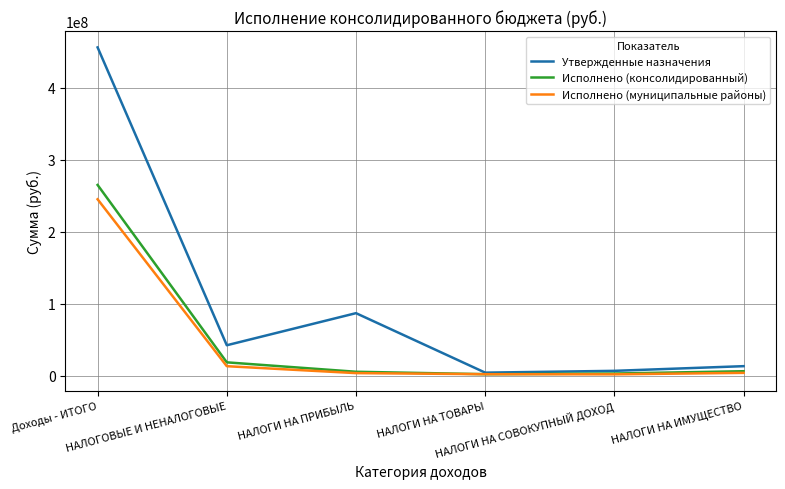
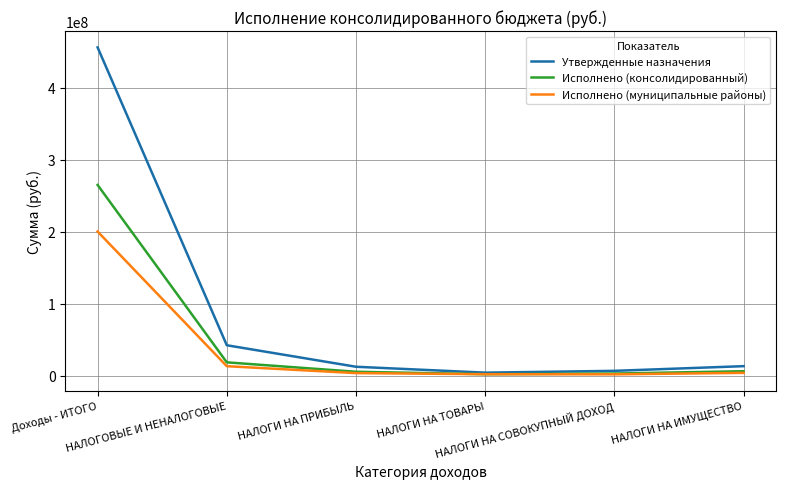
  {
    "Утвержденные назначения": {
      "Доходы - ИТОГО": 460000000,
      "НАЛОГОВЫЕ И НЕНАЛОГОВЫЕ": 40000000,
-     "НАЛОГИ НА ПРИБЫЛЬ": 90000000,
+     "НАЛОГИ НА ПРИБЫЛЬ": 10000000,
      "НАЛОГИ НА СОВОКУПНЫЙ ДОХОД": 10000000,
      "НАЛОГИ НА ИМУЩЕСТВО": 10000000
    },
    "Исполнено (консолидированный)": {
      "Доходы - ИТОГО": 270000000,
      "НАЛОГОВЫЕ И НЕНАЛОГОВЫЕ": 20000000
    },
    "Исполнено (муниципальные районы)": {
-     "Доходы - ИТОГО": 250000000,
+     "Доходы - ИТОГО": 200000000,
      "НАЛОГОВЫЕ И НЕНАЛОГОВЫЕ": 10000000
    }
  }
